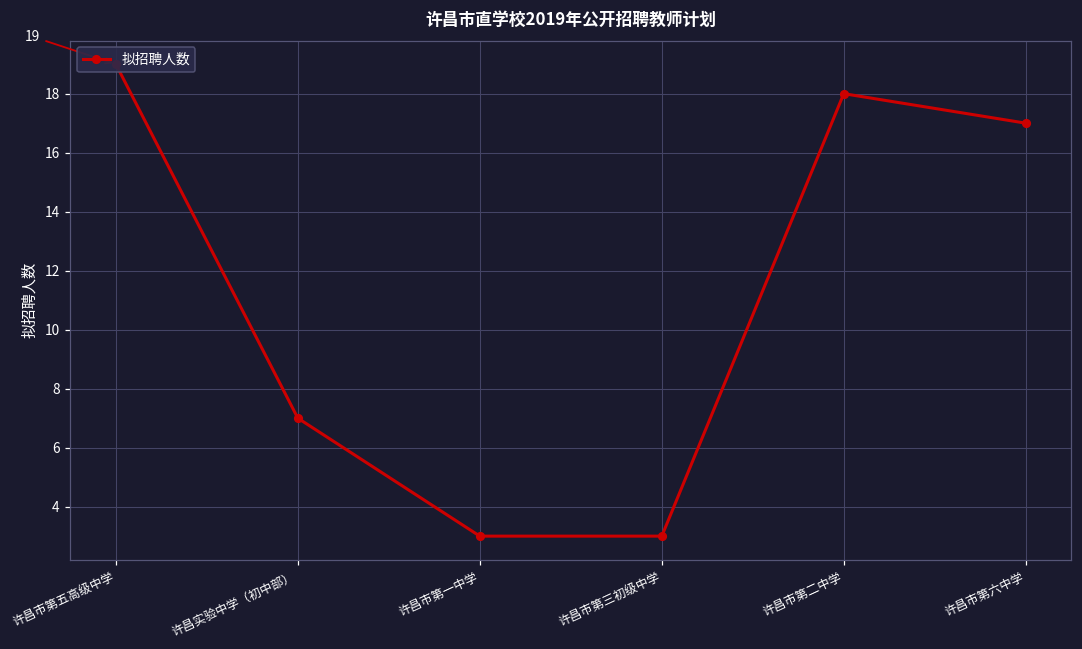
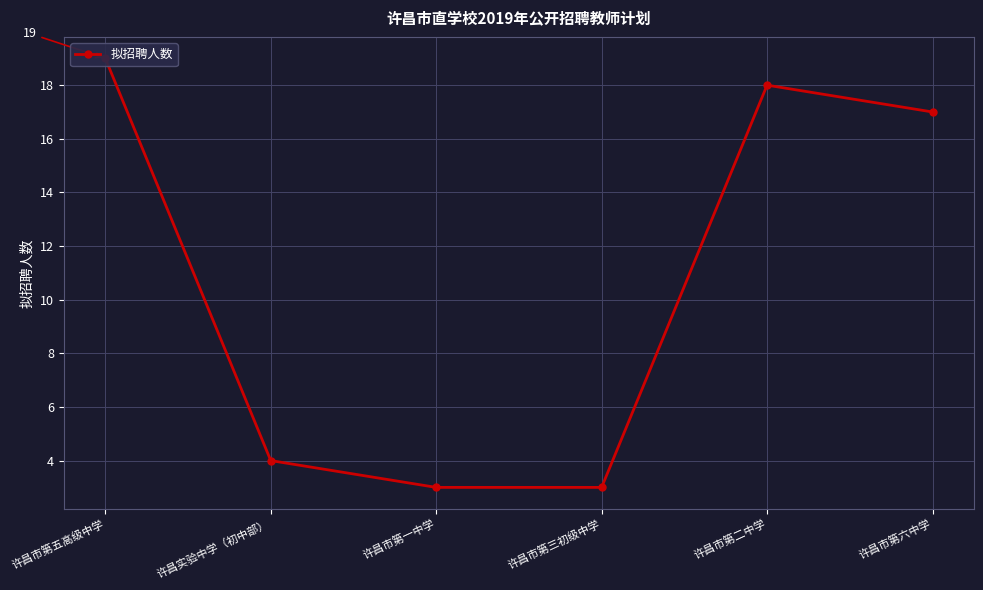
  {
-   "许昌实验中学（初中部）": 7,
+   "许昌实验中学（初中部）": 4,
    "许昌市第一中学": 3,
    "许昌市第三初级中学": 3,
    "许昌市第二中学": 18,
    "许昌市第六中学": 17
  }
